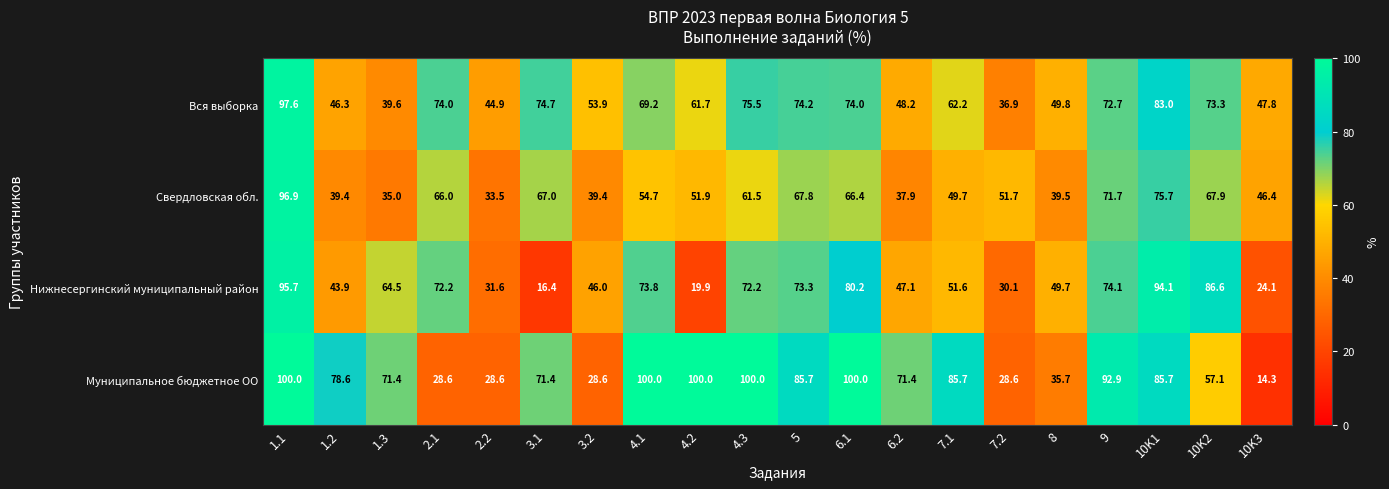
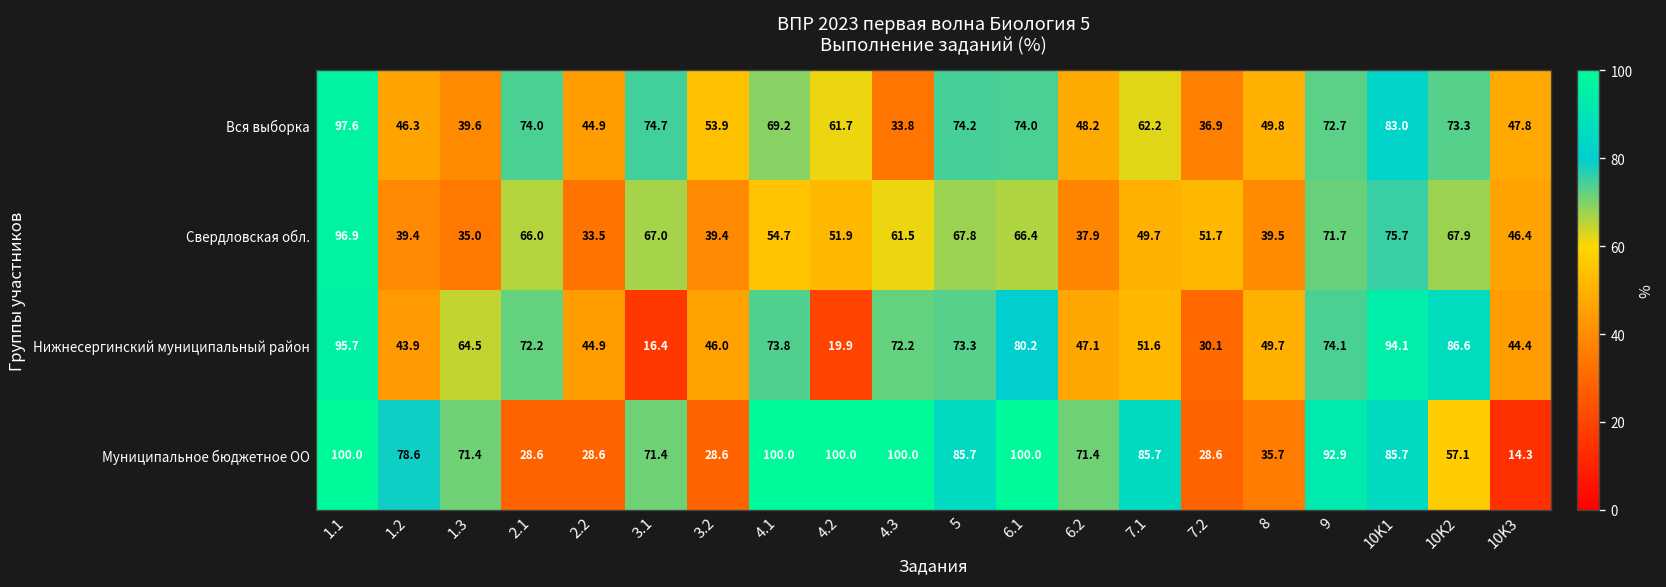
  {
    "Вся выборка": {
      "1.1": 97.6,
      "1.2": 46.3,
      "1.3": 39.6,
      "2.1": 74.0,
      "2.2": 44.9,
      "3.1": 74.7,
      "3.2": 53.9,
      "4.1": 69.2,
      "4.2": 61.7,
-     "4.3": 75.5,
+     "4.3": 33.8,
      "5": 74.2,
      "6.1": 74.0,
      "6.2": 48.2,
      "7.1": 62.2,
      "7.2": 36.9,
      "8": 49.8,
      "9": 72.7,
      "10K1": 83.0,
      "10K2": 73.3,
      "10K3": 47.8
    },
    "Свердловская обл.": {
      "1.1": 96.9,
      "1.2": 39.4,
      "1.3": 35.0,
      "2.1": 66.0,
      "2.2": 33.5,
      "3.1": 67.0,
      "3.2": 39.4,
      "4.1": 54.7,
      "4.2": 51.9,
      "4.3": 61.5,
      "5": 67.8,
      "6.1": 66.4,
      "6.2": 37.9,
      "7.1": 49.7,
      "7.2": 51.7,
      "8": 39.5,
      "9": 71.7,
      "10K1": 75.7,
      "10K2": 67.9,
      "10K3": 46.4
    },
    "Нижнесергинский муниципальный район": {
      "1.1": 95.7,
      "1.2": 43.9,
      "1.3": 64.5,
      "2.1": 72.2,
-     "2.2": 31.6,
+     "2.2": 44.9,
      "3.1": 16.4,
      "3.2": 46.0,
      "4.1": 73.8,
      "4.2": 19.9,
      "4.3": 72.2,
      "5": 73.3,
      "6.1": 80.2,
      "6.2": 47.1,
      "7.1": 51.6,
      "7.2": 30.1,
      "8": 49.7,
      "9": 74.1,
      "10K1": 94.1,
      "10K2": 86.6,
-     "10K3": 24.1
+     "10K3": 44.4
    },
    "Муниципальное бюджетное ОО": {
      "1.1": 100.0,
      "1.2": 78.6,
      "1.3": 71.4,
      "2.1": 28.6,
      "2.2": 28.6,
      "3.1": 71.4,
      "3.2": 28.6,
      "4.1": 100.0,
      "4.2": 100.0,
      "4.3": 100.0,
      "5": 85.7,
      "6.1": 100.0,
      "6.2": 71.4,
      "7.1": 85.7,
      "7.2": 28.6,
      "8": 35.7,
      "9": 92.9,
      "10K1": 85.7,
      "10K2": 57.1,
      "10K3": 14.3
    }
  }
